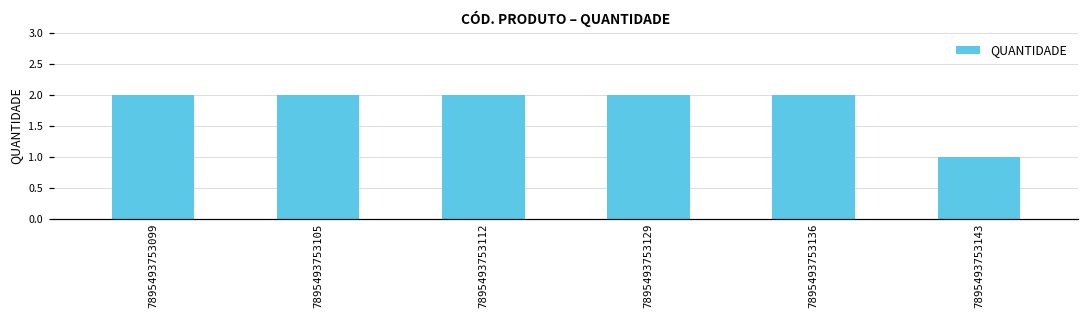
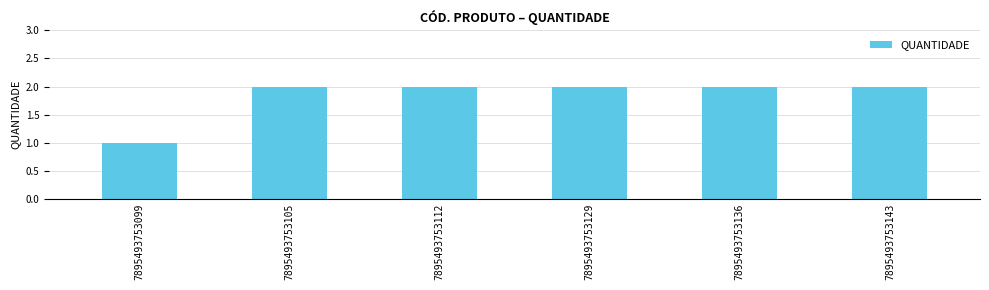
  {
-   "7895493753099": 2,
+   "7895493753099": 1,
    "7895493753105": 2,
    "7895493753112": 2,
    "7895493753129": 2,
    "7895493753136": 2,
-   "7895493753143": 1
+   "7895493753143": 2
  }
